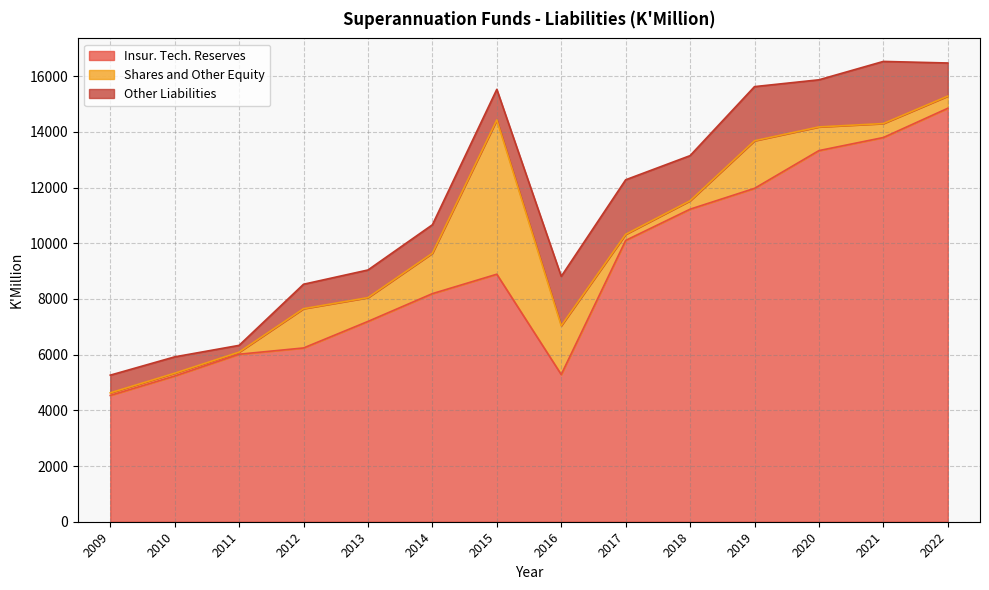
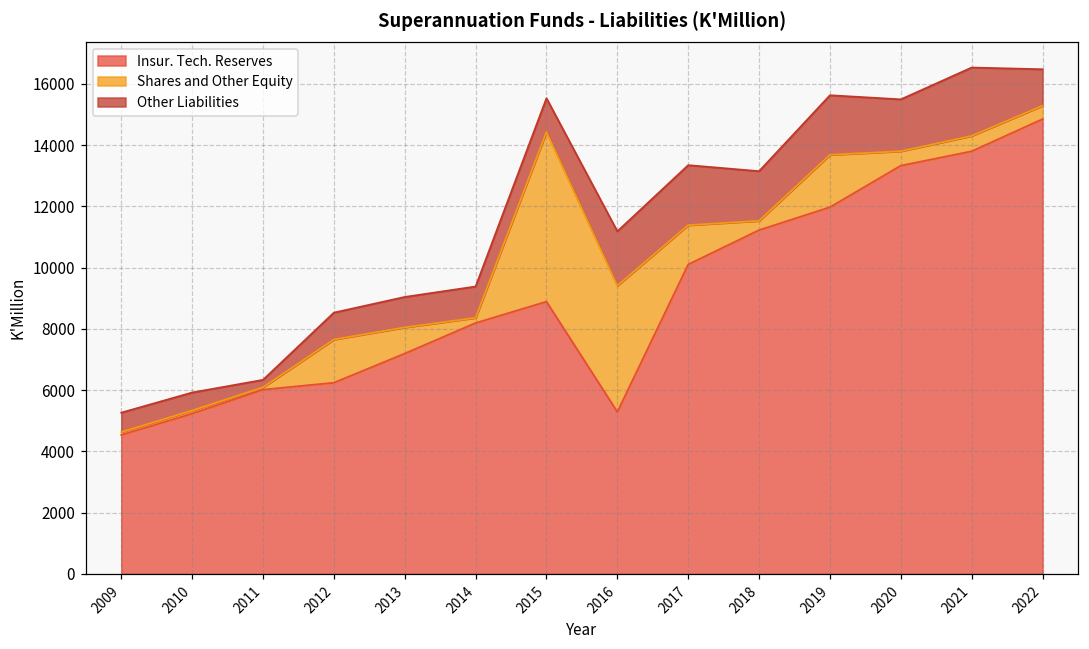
  {
    "Shares and Other Equity": {
      "2010": 100,
      "2012": 1400,
      "2013": 900,
-     "2014": 1500,
+     "2014": 200,
      "2015": 5500,
-     "2016": 1800,
-     "2017": 200,
+     "2016": 4100,
+     "2017": 1300,
      "2018": 300,
      "2019": 1700,
-     "2020": 900,
+     "2020": 500,
      "2021": 500,
      "2022": 400
    }
  }
